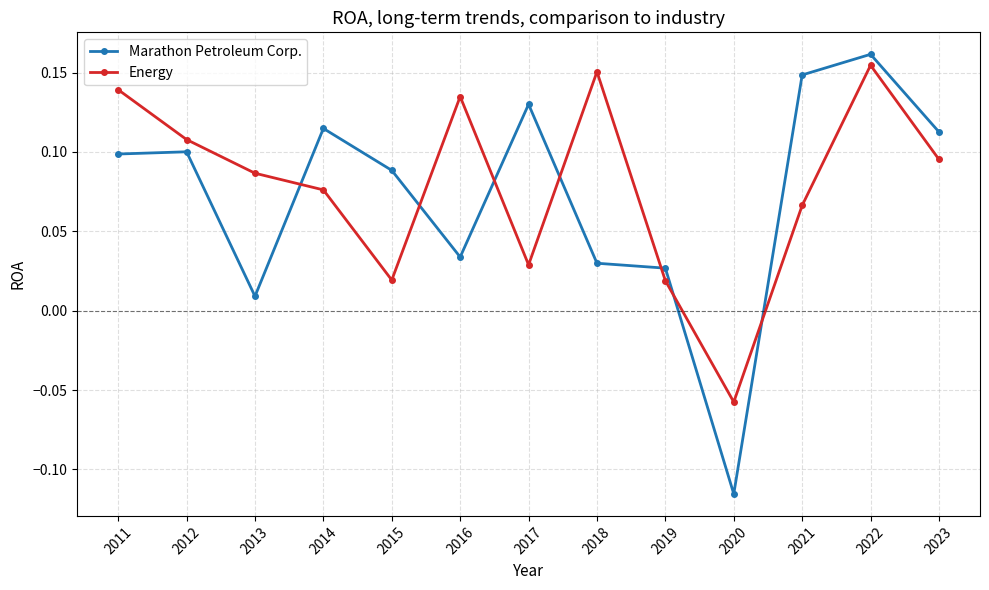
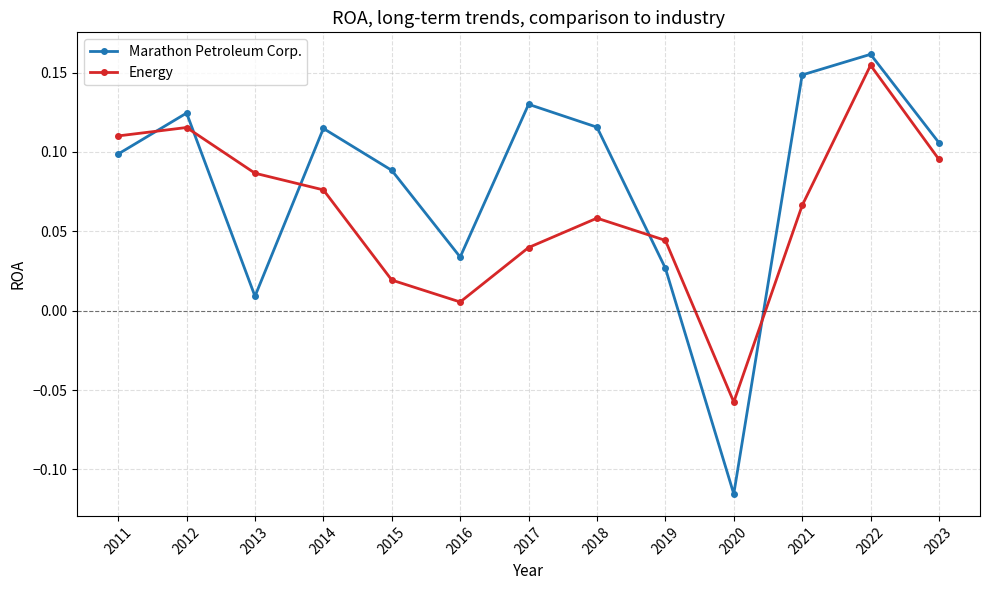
  {
    "Marathon Petroleum Corp.": {
      "2011": 0.099,
-     "2012": 0.100,
+     "2012": 0.125,
      "2013": 0.009,
      "2014": 0.115,
      "2015": 0.088,
      "2016": 0.034,
      "2017": 0.130,
-     "2018": 0.030,
+     "2018": 0.116,
      "2019": 0.027,
      "2020": -0.115,
      "2021": 0.149,
      "2022": 0.162,
-     "2023": 0.113
+     "2023": 0.106
    },
    "Energy": {
-     "2011": 0.139,
-     "2012": 0.108,
+     "2011": 0.110,
+     "2012": 0.115,
      "2013": 0.087,
      "2014": 0.076,
      "2015": 0.019,
-     "2016": 0.135,
-     "2017": 0.029,
-     "2018": 0.151,
-     "2019": 0.019,
+     "2016": 0.006,
+     "2017": 0.040,
+     "2018": 0.058,
+     "2019": 0.044,
      "2020": -0.058,
      "2021": 0.066,
      "2022": 0.155,
      "2023": 0.095
    }
  }
